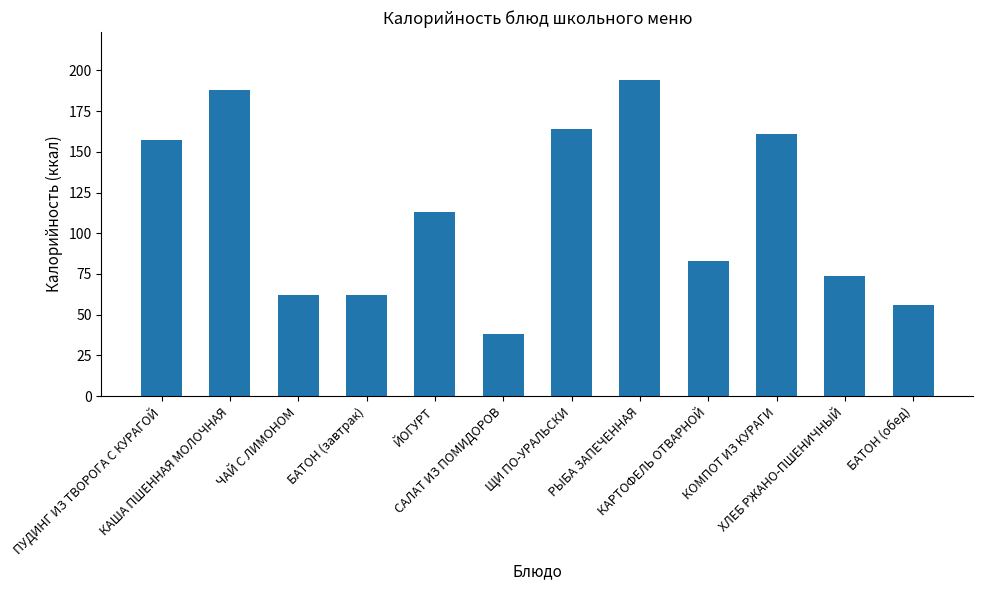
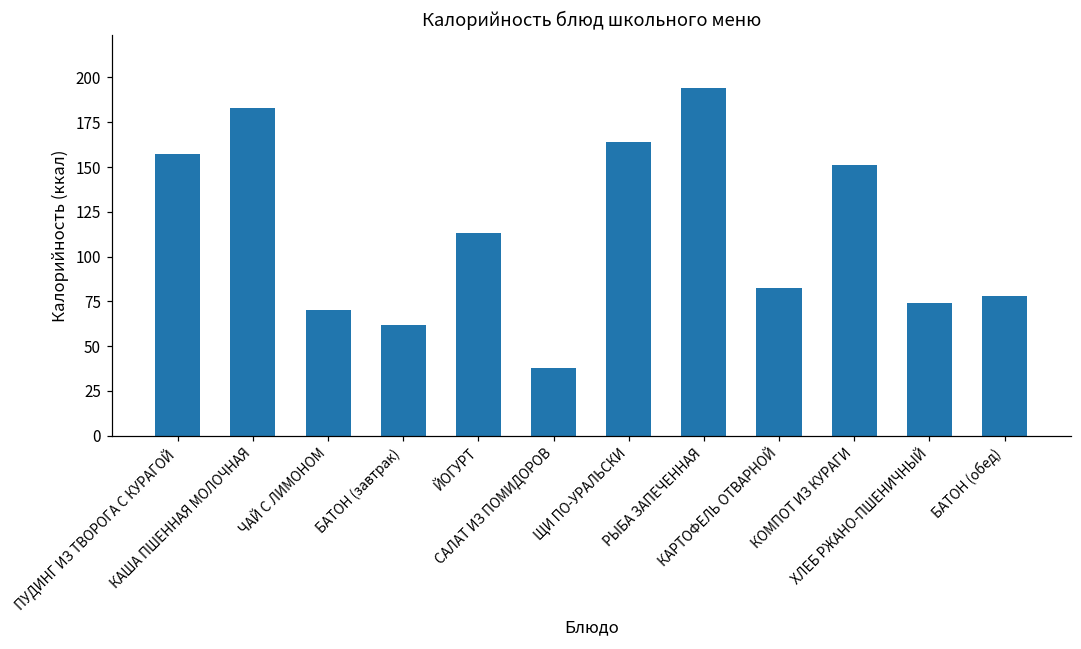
  {
    "ПУДИНГ ИЗ ТВОРОГА С КУРАГОЙ": 157,
-   "КАША ПШЕННАЯ МОЛОЧНАЯ": 188,
-   "ЧАЙ С ЛИМОНОМ": 62,
+   "КАША ПШЕННАЯ МОЛОЧНАЯ": 183,
+   "ЧАЙ С ЛИМОНОМ": 70,
    "БАТОН (завтрак)": 62,
    "ЙОГУРТ": 113,
    "САЛАТ ИЗ ПОМИДОРОВ": 38,
    "ЩИ ПО-УРАЛЬСКИ": 164,
    "РЫБА ЗАПЕЧЕННАЯ": 194,
    "КАРТОФЕЛЬ ОТВАРНОЙ": 83,
-   "КОМПОТ ИЗ КУРАГИ": 161,
+   "КОМПОТ ИЗ КУРАГИ": 151,
    "ХЛЕБ РЖАНО-ПШЕНИЧНЫЙ": 74,
-   "БАТОН (обед)": 56
+   "БАТОН (обед)": 78
  }
